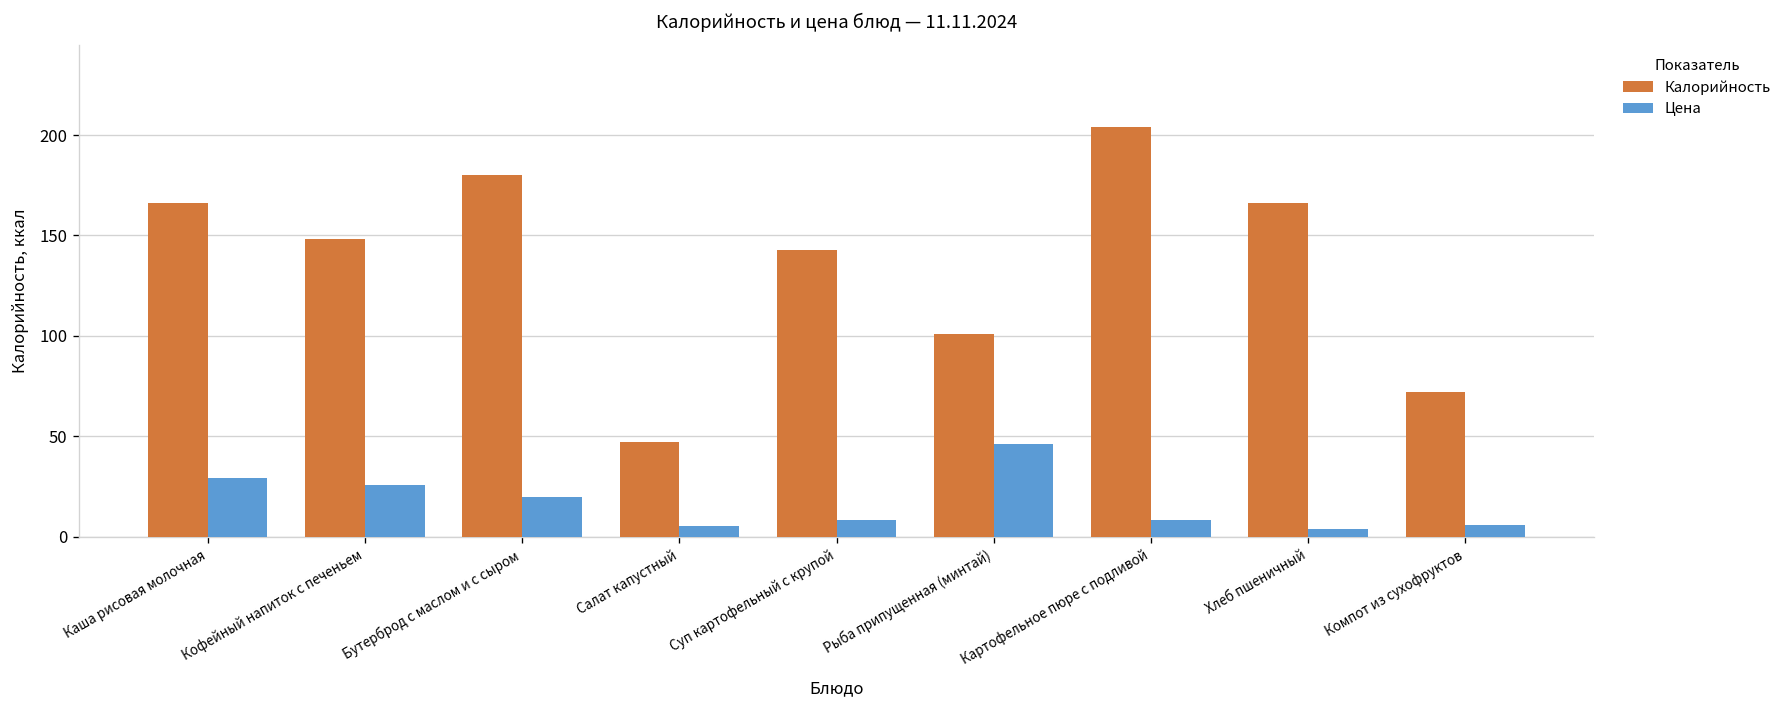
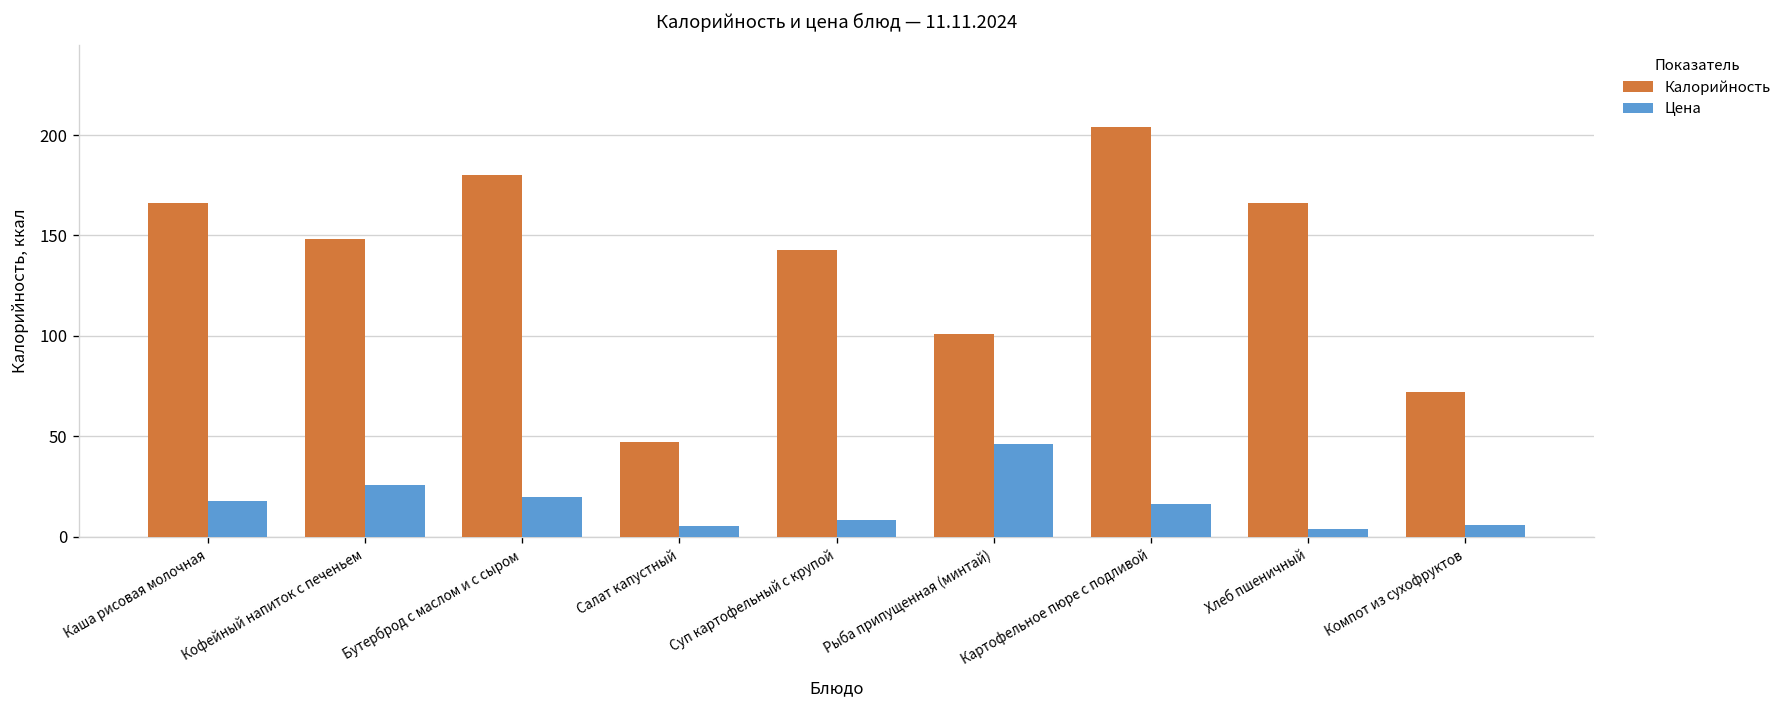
  {
    "Калорийность": {
      "Каша рисовая молочная": 166,
      "Кофейный напиток с печеньем": 148,
      "Бутерброд с маслом и с сыром": 180,
      "Салат капустный": 47,
      "Суп картофельный с крупой": 143,
      "Рыба припущенная (минтай)": 101,
      "Картофельное пюре с подливой": 204,
      "Хлеб пшеничный": 166,
      "Компот из сухофруктов": 72
    },
    "Цена": {
-     "Каша рисовая молочная": 29,
+     "Каша рисовая молочная": 18,
      "Кофейный напиток с печеньем": 26,
      "Бутерброд с маслом и с сыром": 20,
      "Салат капустный": 5,
      "Суп картофельный с крупой": 8,
      "Рыба припущенная (минтай)": 46,
-     "Картофельное пюре с подливой": 8,
+     "Картофельное пюре с подливой": 16,
      "Хлеб пшеничный": 4,
      "Компот из сухофруктов": 6
    }
  }
